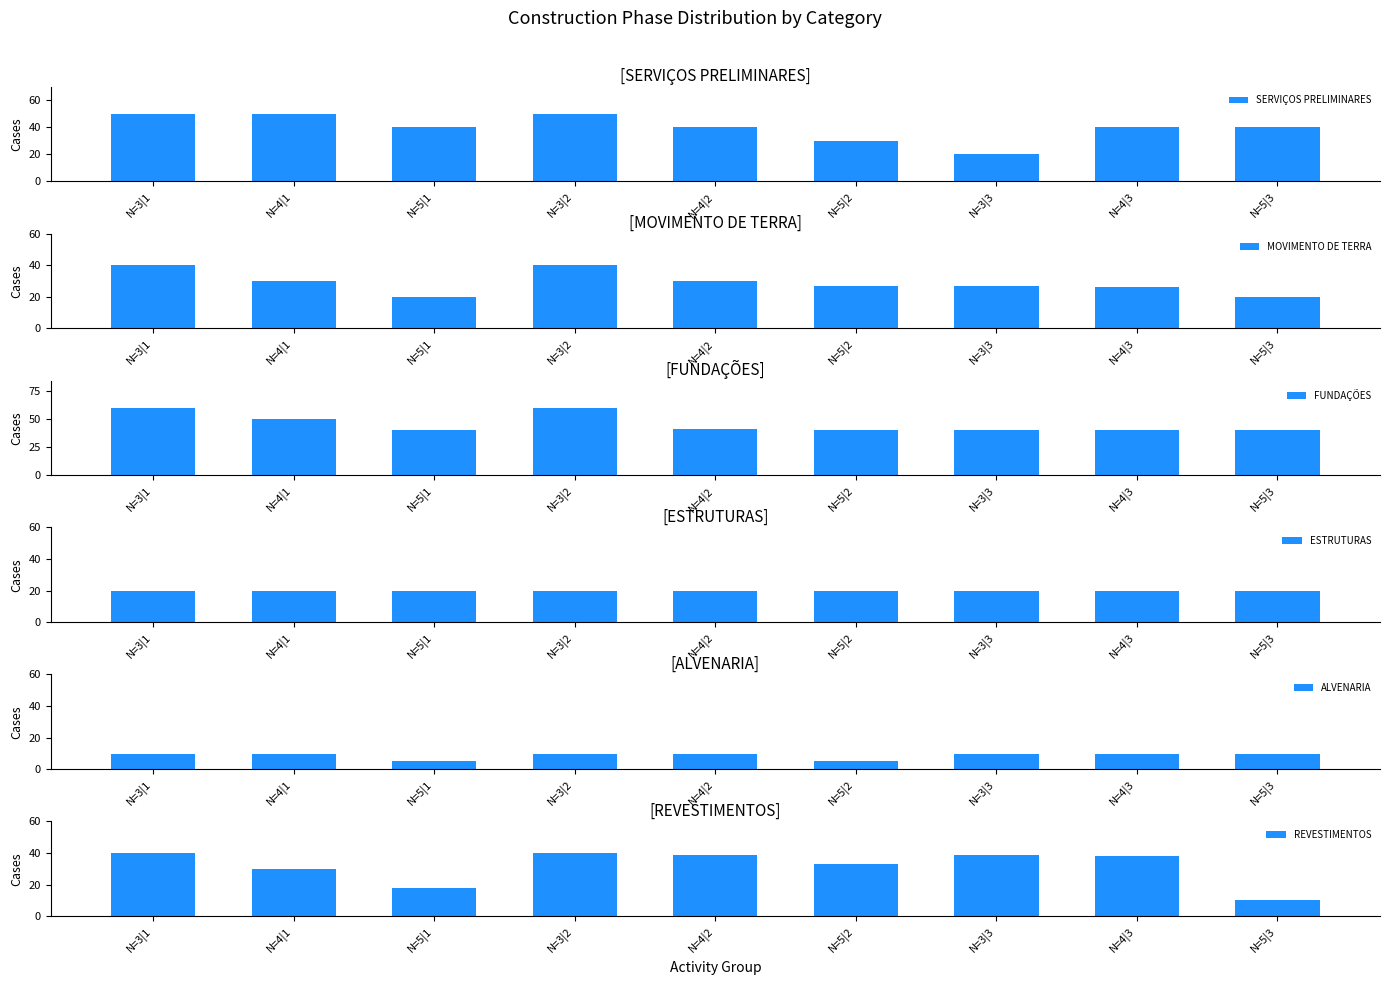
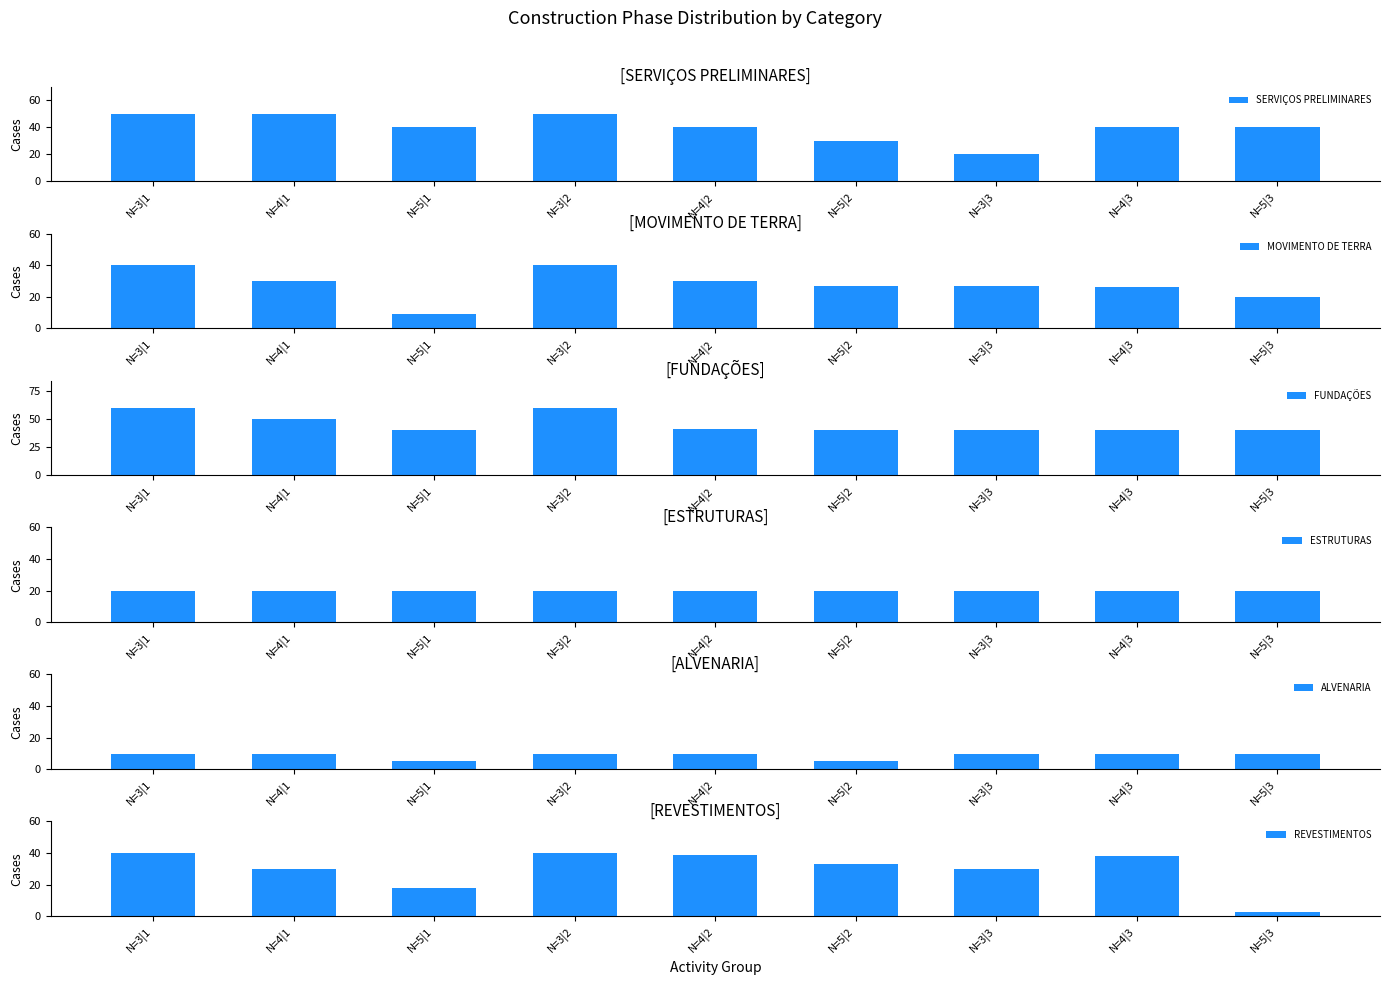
  {
    "[SERVIÇOS PRELIMINARES]": {
      "N=3|1": 50,
      "N=4|1": 50,
      "N=5|1": 40,
      "N=3|2": 50,
      "N=4|2": 40,
      "N=5|2": 30,
      "N=3|3": 20,
      "N=4|3": 40,
      "N=5|3": 40
    },
    "[MOVIMENTO DE TERRA]": {
      "N=3|1": 40,
      "N=4|1": 30,
-     "N=5|1": 20,
+     "N=5|1": 9,
      "N=3|2": 40,
      "N=4|2": 30,
      "N=5|2": 27,
      "N=3|3": 27,
      "N=4|3": 26,
      "N=5|3": 20
    },
    "[FUNDAÇÕES]": {
      "N=3|1": 60,
      "N=4|1": 50,
      "N=5|1": 40,
      "N=3|2": 60,
      "N=4|2": 41,
      "N=5|2": 40,
      "N=3|3": 40,
      "N=4|3": 40,
      "N=5|3": 40
    },
    "[ESTRUTURAS]": {
      "N=3|1": 20,
      "N=4|1": 20,
      "N=5|1": 20,
      "N=3|2": 20,
      "N=4|2": 20,
      "N=5|2": 20,
      "N=3|3": 20,
      "N=4|3": 20,
      "N=5|3": 20
    },
    "[ALVENARIA]": {
      "N=3|1": 10,
      "N=4|1": 10,
      "N=5|1": 5,
      "N=3|2": 10,
      "N=4|2": 10,
      "N=5|2": 5,
      "N=3|3": 10,
      "N=4|3": 10,
      "N=5|3": 10
    },
    "[REVESTIMENTOS]": {
      "N=3|1": 40,
      "N=4|1": 30,
      "N=5|1": 18,
      "N=3|2": 40,
      "N=4|2": 39,
      "N=5|2": 33,
-     "N=3|3": 39,
+     "N=3|3": 30,
      "N=4|3": 38,
-     "N=5|3": 10
+     "N=5|3": 3
    }
  }
